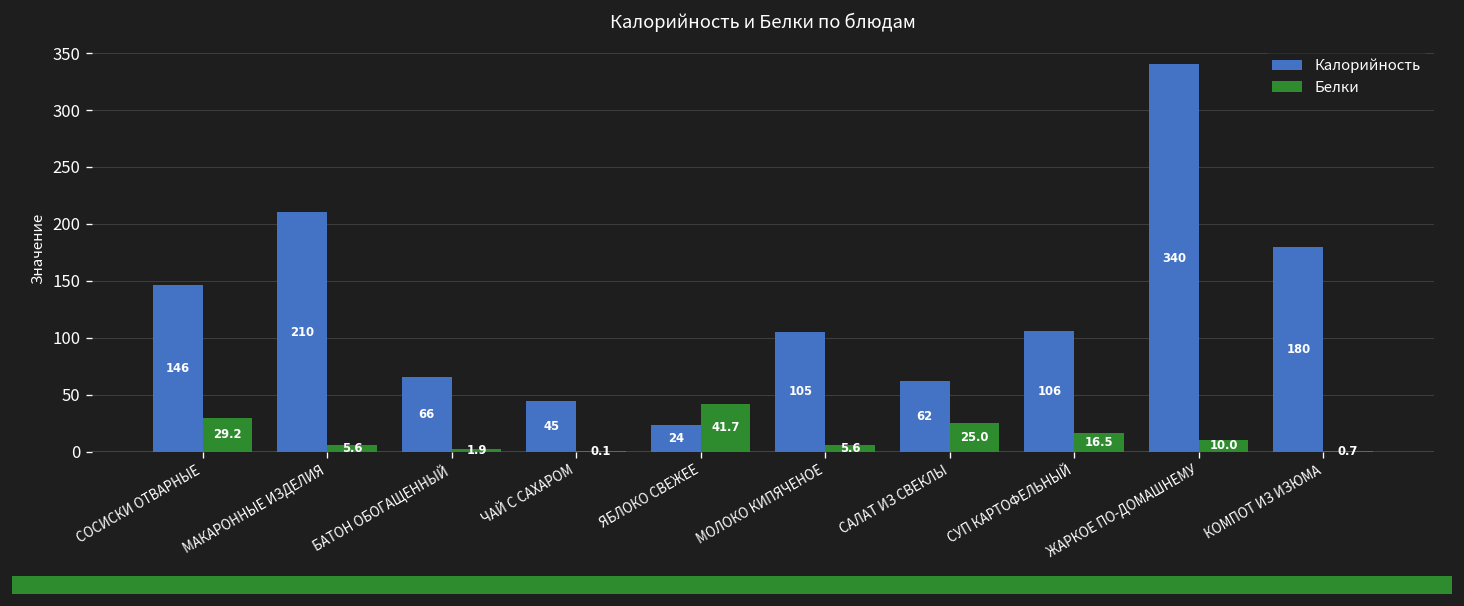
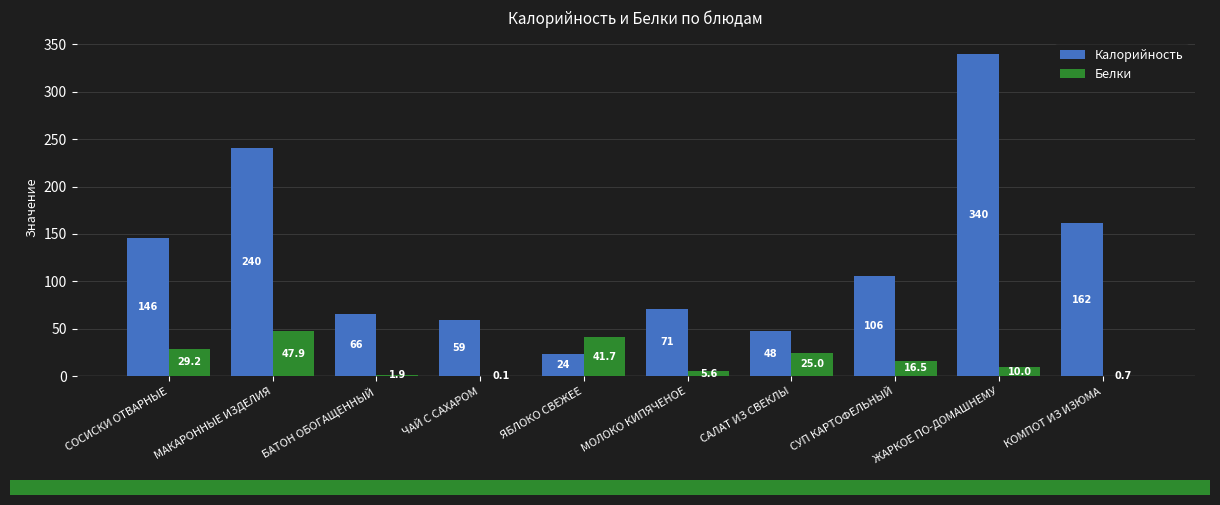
  {
    "Калорийность": {
      "СОСИСКИ ОТВАРНЫЕ": 146,
-     "МАКАРОННЫЕ ИЗДЕЛИЯ": 210,
+     "МАКАРОННЫЕ ИЗДЕЛИЯ": 240,
      "БАТОН ОБОГАЩЕННЫЙ": 66,
-     "ЧАЙ С САХАРОМ": 45,
+     "ЧАЙ С САХАРОМ": 59,
      "ЯБЛОКО СВЕЖЕЕ": 24,
-     "МОЛОКО КИПЯЧЕНОЕ": 105,
-     "САЛАТ ИЗ СВЕКЛЫ": 62,
+     "МОЛОКО КИПЯЧЕНОЕ": 71,
+     "САЛАТ ИЗ СВЕКЛЫ": 48,
      "СУП КАРТОФЕЛЬНЫЙ": 106,
      "ЖАРКОЕ ПО-ДОМАШНЕМУ": 340,
-     "КОМПОТ ИЗ ИЗЮМА": 180
+     "КОМПОТ ИЗ ИЗЮМА": 162
    },
    "Белки": {
      "СОСИСКИ ОТВАРНЫЕ": 29.2,
-     "МАКАРОННЫЕ ИЗДЕЛИЯ": 5.6,
+     "МАКАРОННЫЕ ИЗДЕЛИЯ": 47.9,
      "БАТОН ОБОГАЩЕННЫЙ": 1.9,
      "ЧАЙ С САХАРОМ": 0.1,
      "ЯБЛОКО СВЕЖЕЕ": 41.7,
      "МОЛОКО КИПЯЧЕНОЕ": 5.6,
      "САЛАТ ИЗ СВЕКЛЫ": 25.0,
      "СУП КАРТОФЕЛЬНЫЙ": 16.5,
      "ЖАРКОЕ ПО-ДОМАШНЕМУ": 10.0,
      "КОМПОТ ИЗ ИЗЮМА": 0.7
    }
  }
